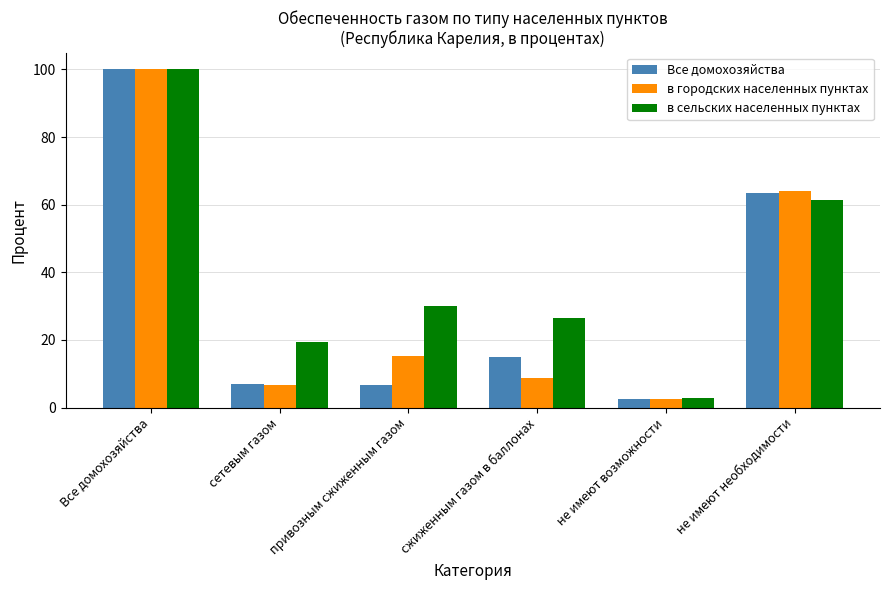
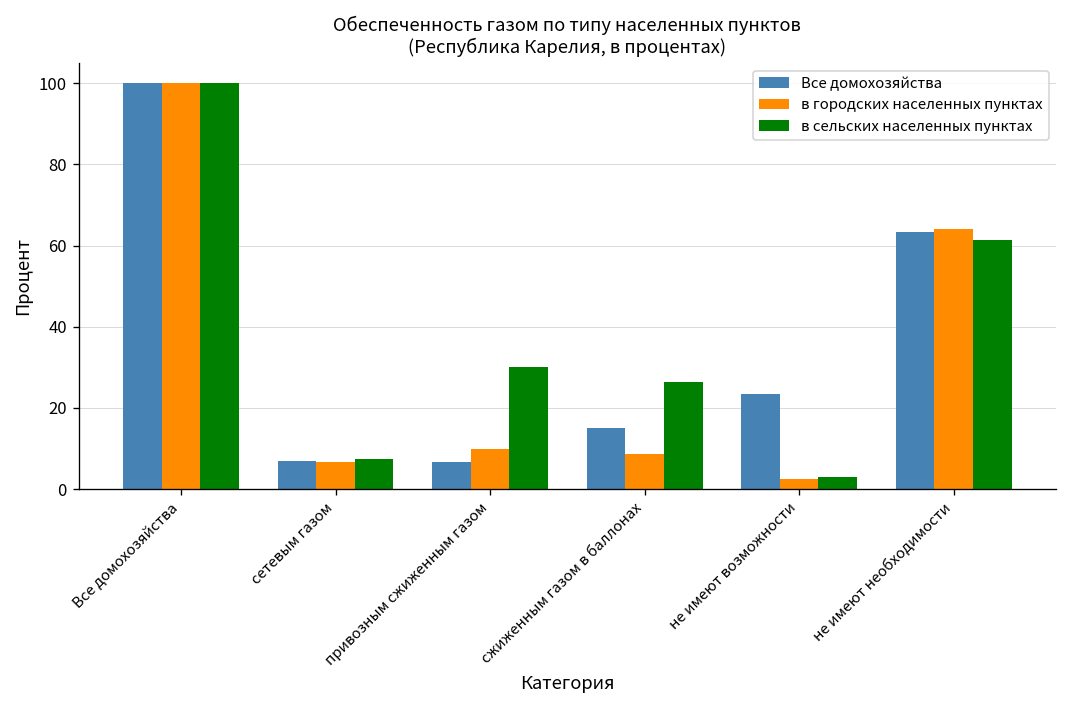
  {
    "Все домохозяйства": {
      "Все домохозяйства": 100,
      "сетевым газом": 7,
      "привозным сжиженным газом": 7,
      "сжиженным газом в баллонах": 15,
-     "не имеют возможности": 3,
+     "не имеют возможности": 23,
      "не имеют необходимости": 63
    },
    "в городских населенных пунктах": {
      "Все домохозяйства": 100,
      "сетевым газом": 7,
-     "привозным сжиженным газом": 15,
+     "привозным сжиженным газом": 10,
      "сжиженным газом в баллонах": 9,
      "не имеют возможности": 2,
      "не имеют необходимости": 64
    },
    "в сельских населенных пунктах": {
      "Все домохозяйства": 100,
-     "сетевым газом": 19,
+     "сетевым газом": 7,
      "привозным сжиженным газом": 30,
      "сжиженным газом в баллонах": 26,
      "не имеют возможности": 3,
      "не имеют необходимости": 61
    }
  }
